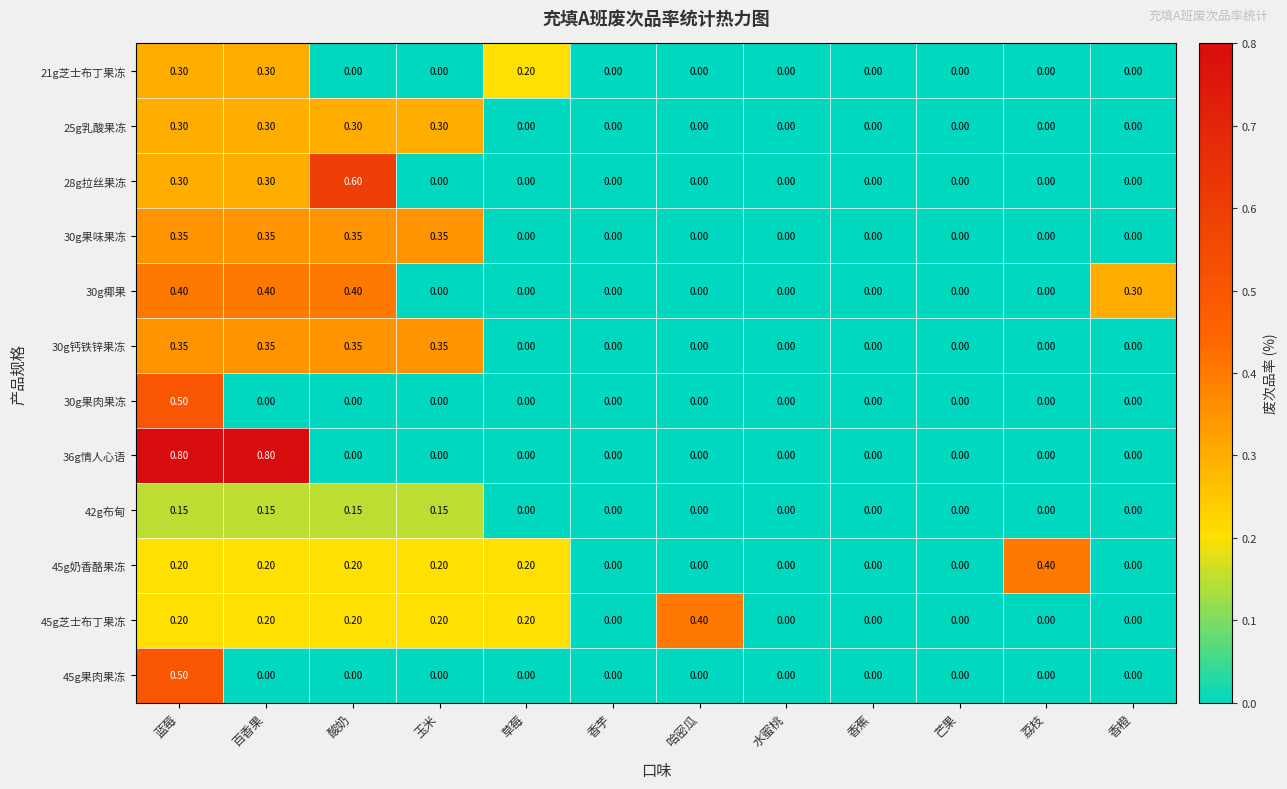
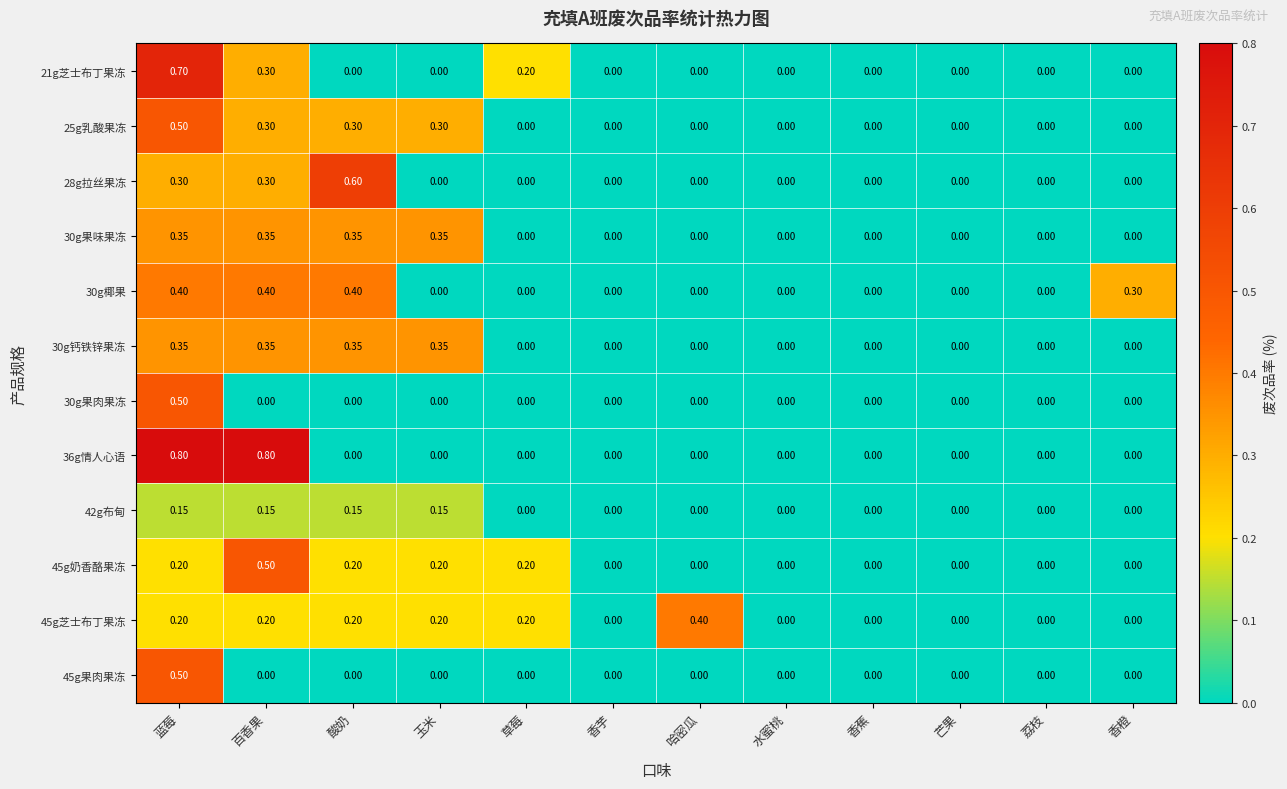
  {
    "21g芝士布丁果冻": {
-     "蓝莓": 0.30,
+     "蓝莓": 0.70,
      "百香果": 0.30,
      "酸奶": 0.00,
      "玉米": 0.00,
      "草莓": 0.20,
      "香芋": 0.00,
      "哈密瓜": 0.00,
      "水蜜桃": 0.00,
      "香蕉": 0.00,
      "芒果": 0.00,
      "荔枝": 0.00,
      "香橙": 0.00
    },
    "25g乳酸果冻": {
-     "蓝莓": 0.30,
+     "蓝莓": 0.50,
      "百香果": 0.30,
      "酸奶": 0.30,
      "玉米": 0.30,
      "草莓": 0.00,
      "香芋": 0.00,
      "哈密瓜": 0.00,
      "水蜜桃": 0.00,
      "香蕉": 0.00,
      "芒果": 0.00,
      "荔枝": 0.00,
      "香橙": 0.00
    },
    "28g拉丝果冻": {
      "蓝莓": 0.30,
      "百香果": 0.30,
      "酸奶": 0.60,
      "玉米": 0.00,
      "草莓": 0.00,
      "香芋": 0.00,
      "哈密瓜": 0.00,
      "水蜜桃": 0.00,
      "香蕉": 0.00,
      "芒果": 0.00,
      "荔枝": 0.00,
      "香橙": 0.00
    },
    "30g果味果冻": {
      "蓝莓": 0.35,
      "百香果": 0.35,
      "酸奶": 0.35,
      "玉米": 0.35,
      "草莓": 0.00,
      "香芋": 0.00,
      "哈密瓜": 0.00,
      "水蜜桃": 0.00,
      "香蕉": 0.00,
      "芒果": 0.00,
      "荔枝": 0.00,
      "香橙": 0.00
    },
    "30g椰果": {
      "蓝莓": 0.40,
      "百香果": 0.40,
      "酸奶": 0.40,
      "玉米": 0.00,
      "草莓": 0.00,
      "香芋": 0.00,
      "哈密瓜": 0.00,
      "水蜜桃": 0.00,
      "香蕉": 0.00,
      "芒果": 0.00,
      "荔枝": 0.00,
      "香橙": 0.30
    },
    "30g钙铁锌果冻": {
      "蓝莓": 0.35,
      "百香果": 0.35,
      "酸奶": 0.35,
      "玉米": 0.35,
      "草莓": 0.00,
      "香芋": 0.00,
      "哈密瓜": 0.00,
      "水蜜桃": 0.00,
      "香蕉": 0.00,
      "芒果": 0.00,
      "荔枝": 0.00,
      "香橙": 0.00
    },
    "30g果肉果冻": {
      "蓝莓": 0.50,
      "百香果": 0.00,
      "酸奶": 0.00,
      "玉米": 0.00,
      "草莓": 0.00,
      "香芋": 0.00,
      "哈密瓜": 0.00,
      "水蜜桃": 0.00,
      "香蕉": 0.00,
      "芒果": 0.00,
      "荔枝": 0.00,
      "香橙": 0.00
    },
    "36g情人心语": {
      "蓝莓": 0.80,
      "百香果": 0.80,
      "酸奶": 0.00,
      "玉米": 0.00,
      "草莓": 0.00,
      "香芋": 0.00,
      "哈密瓜": 0.00,
      "水蜜桃": 0.00,
      "香蕉": 0.00,
      "芒果": 0.00,
      "荔枝": 0.00,
      "香橙": 0.00
    },
    "42g布甸": {
      "蓝莓": 0.15,
      "百香果": 0.15,
      "酸奶": 0.15,
      "玉米": 0.15,
      "草莓": 0.00,
      "香芋": 0.00,
      "哈密瓜": 0.00,
      "水蜜桃": 0.00,
      "香蕉": 0.00,
      "芒果": 0.00,
      "荔枝": 0.00,
      "香橙": 0.00
    },
    "45g奶香酪果冻": {
      "蓝莓": 0.20,
-     "百香果": 0.20,
+     "百香果": 0.50,
      "酸奶": 0.20,
      "玉米": 0.20,
      "草莓": 0.20,
      "香芋": 0.00,
      "哈密瓜": 0.00,
      "水蜜桃": 0.00,
      "香蕉": 0.00,
      "芒果": 0.00,
-     "荔枝": 0.40,
+     "荔枝": 0.00,
      "香橙": 0.00
    },
    "45g芝士布丁果冻": {
      "蓝莓": 0.20,
      "百香果": 0.20,
      "酸奶": 0.20,
      "玉米": 0.20,
      "草莓": 0.20,
      "香芋": 0.00,
      "哈密瓜": 0.40,
      "水蜜桃": 0.00,
      "香蕉": 0.00,
      "芒果": 0.00,
      "荔枝": 0.00,
      "香橙": 0.00
    },
    "45g果肉果冻": {
      "蓝莓": 0.50,
      "百香果": 0.00,
      "酸奶": 0.00,
      "玉米": 0.00,
      "草莓": 0.00,
      "香芋": 0.00,
      "哈密瓜": 0.00,
      "水蜜桃": 0.00,
      "香蕉": 0.00,
      "芒果": 0.00,
      "荔枝": 0.00,
      "香橙": 0.00
    }
  }
